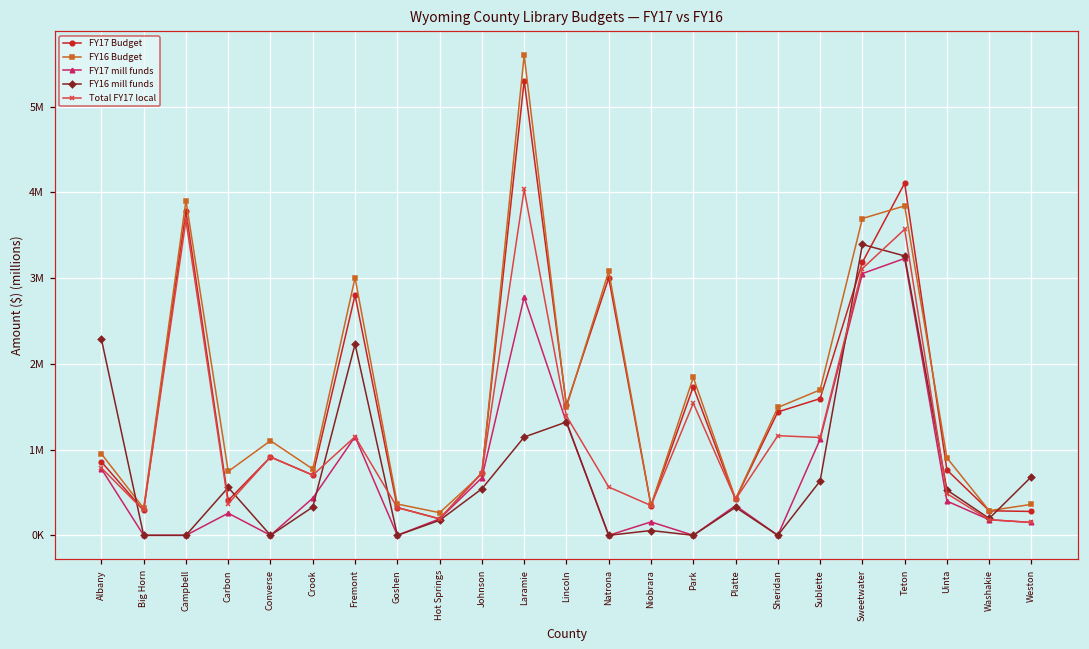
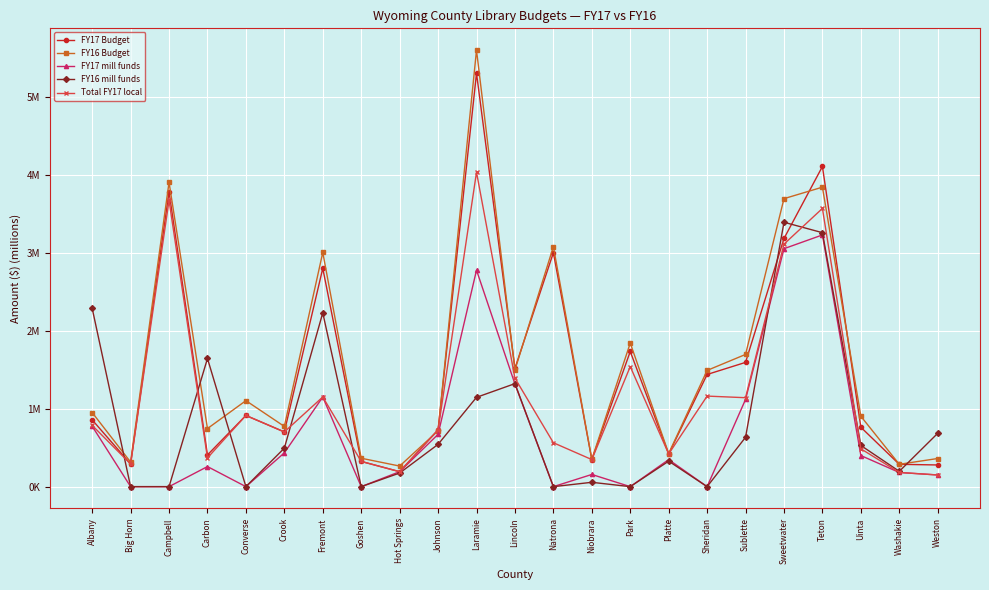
  {
    "FY16 mill funds": {
      "Albany": 2300000,
-     "Carbon": 600000,
-     "Crook": 300000,
+     "Carbon": 1600000,
+     "Crook": 500000,
      "Fremont": 2200000,
      "Johnson": 500000,
      "Laramie": 1100000,
      "Niobrara": 100000,
      "Sublette": 600000,
      "Sweetwater": 3400000,
      "Uinta": 500000,
      "Weston": 700000
    }
  }
